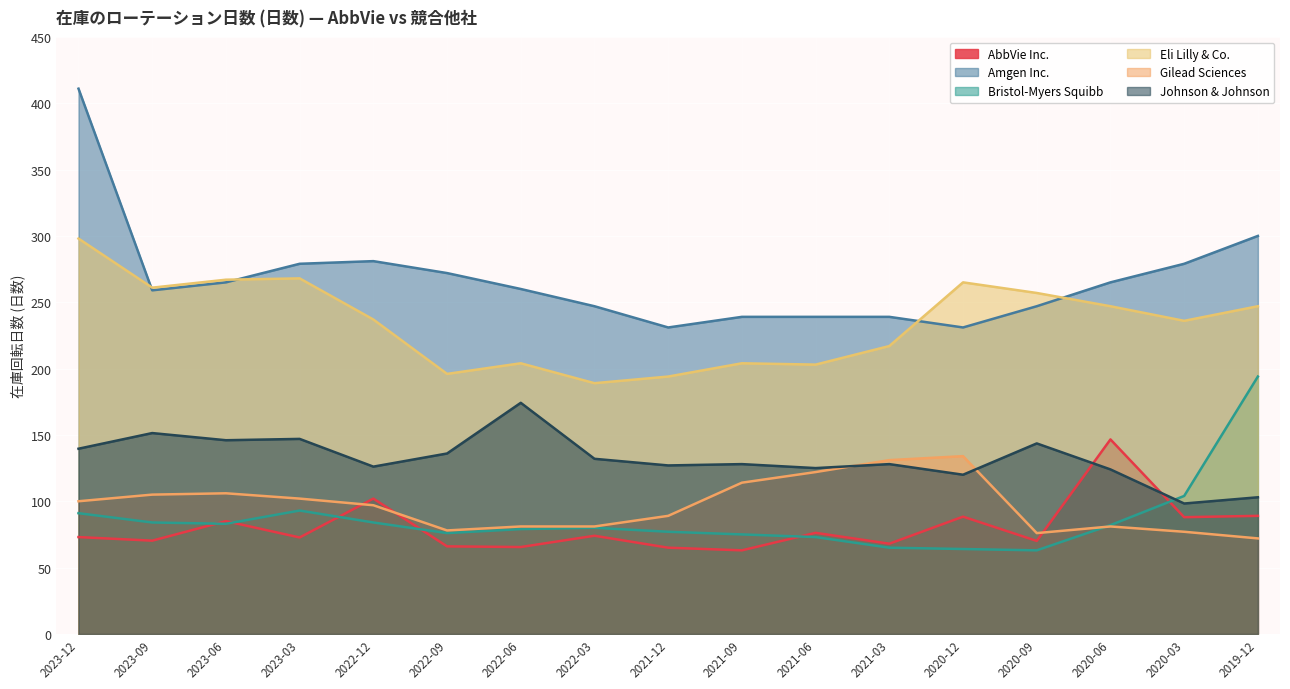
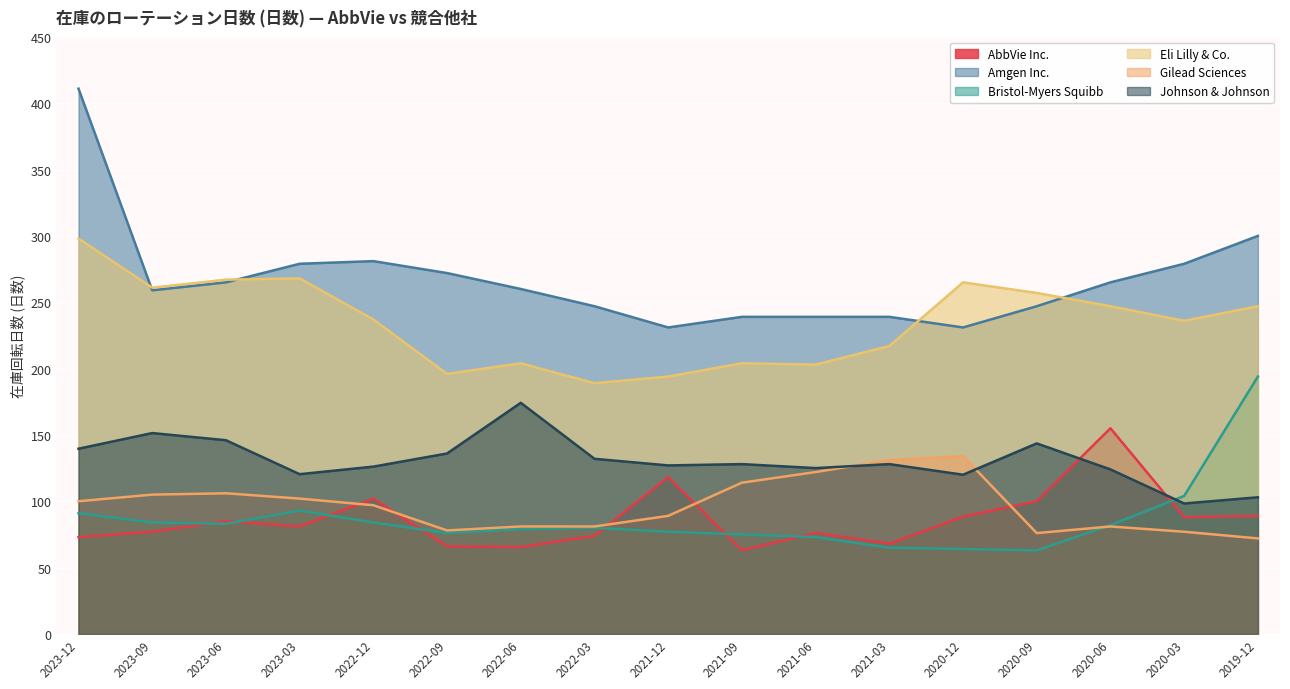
  {
    "AbbVie Inc.": {
      "2023-12": 73,
-     "2023-09": 70,
+     "2023-09": 77,
      "2023-06": 85,
-     "2023-03": 73,
+     "2023-03": 81,
      "2022-12": 102,
      "2022-09": 66,
      "2022-06": 66,
      "2022-03": 74,
-     "2021-12": 65,
+     "2021-12": 118,
      "2021-09": 63,
      "2021-06": 76,
      "2021-03": 68,
      "2020-12": 88,
-     "2020-09": 70,
-     "2020-06": 147,
+     "2020-09": 100,
+     "2020-06": 155,
      "2020-03": 88,
      "2019-12": 89
    },
    "Johnson & Johnson": {
      "2023-12": 140,
      "2023-09": 151,
      "2023-06": 146,
-     "2023-03": 147,
+     "2023-03": 120,
      "2022-12": 126,
      "2022-09": 136,
      "2022-06": 174,
      "2022-03": 132,
      "2021-12": 127,
      "2021-09": 128,
      "2021-06": 125,
      "2021-03": 128,
      "2020-12": 120,
      "2020-09": 144,
      "2020-06": 124,
      "2020-03": 98,
      "2019-12": 103
    }
  }
